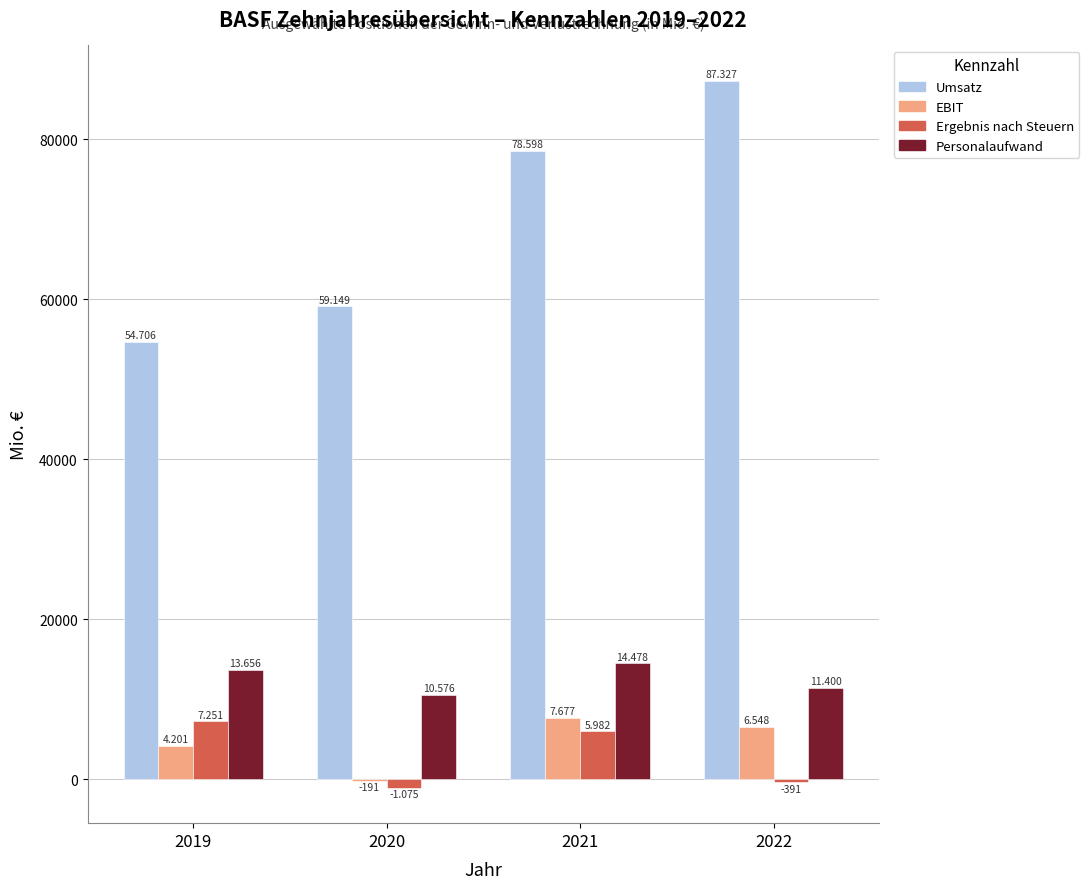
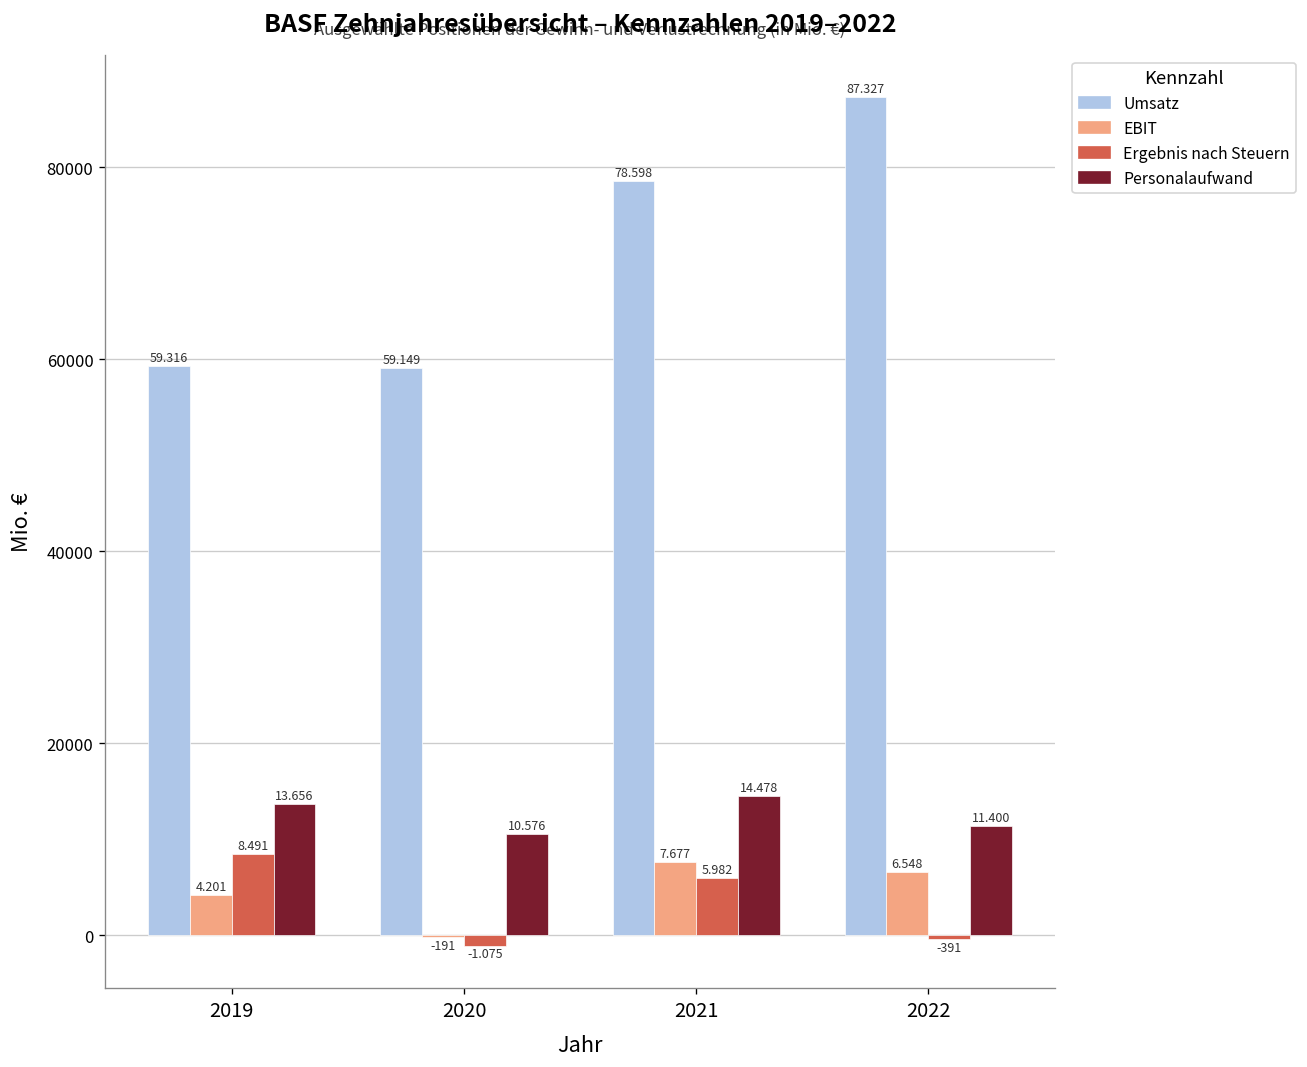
  {
    "Umsatz": {
-     "2019": 54.706
+     "2019": 59.316
    },
    "EBIT": {
      "2020": -191
    },
    "Ergebnis nach Steuern": {
-     "2019": 7.251,
+     "2019": 8.491,
      "2022": -391
    }
  }
